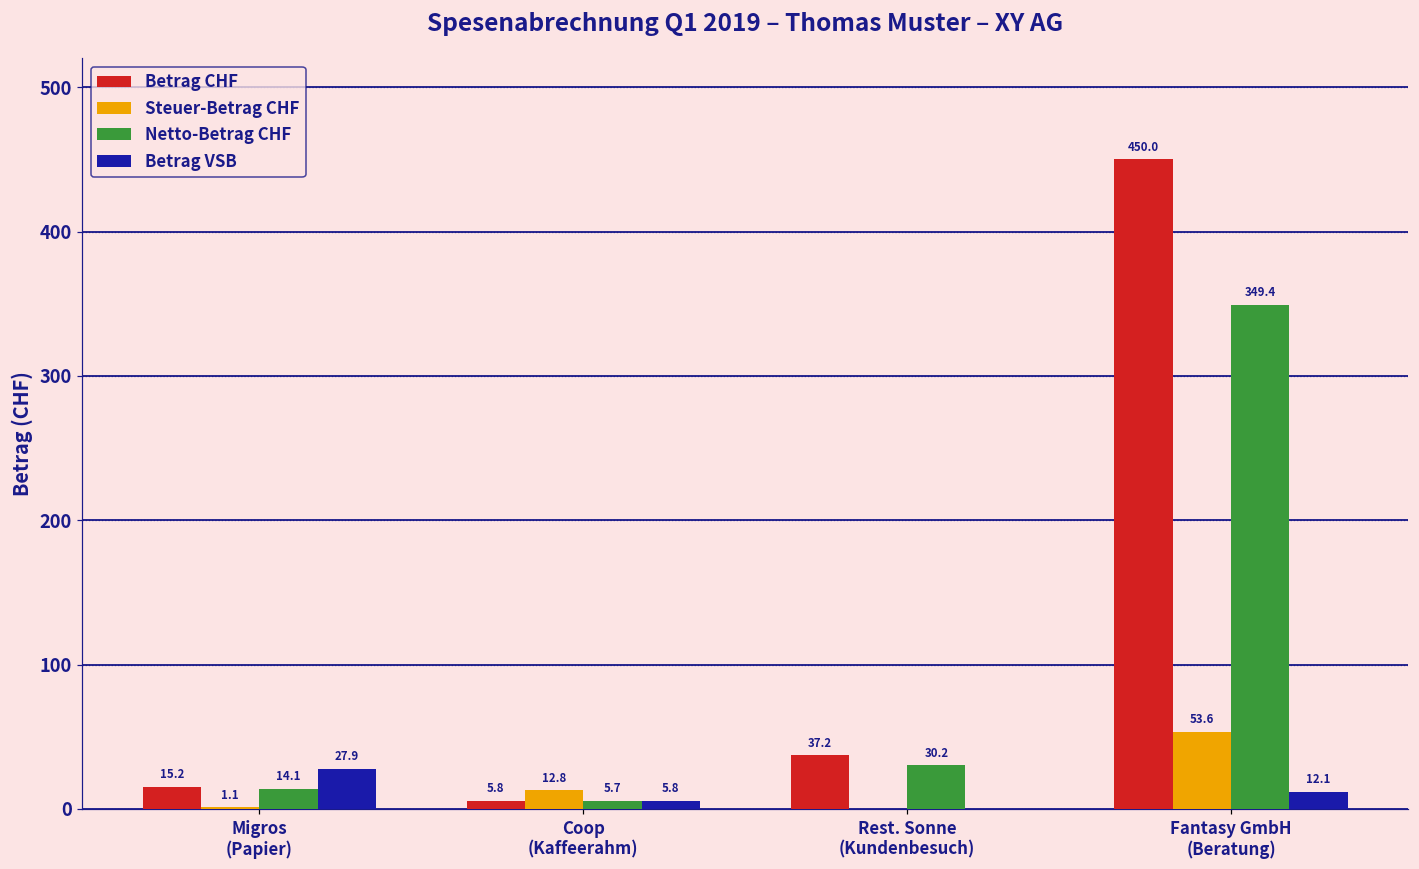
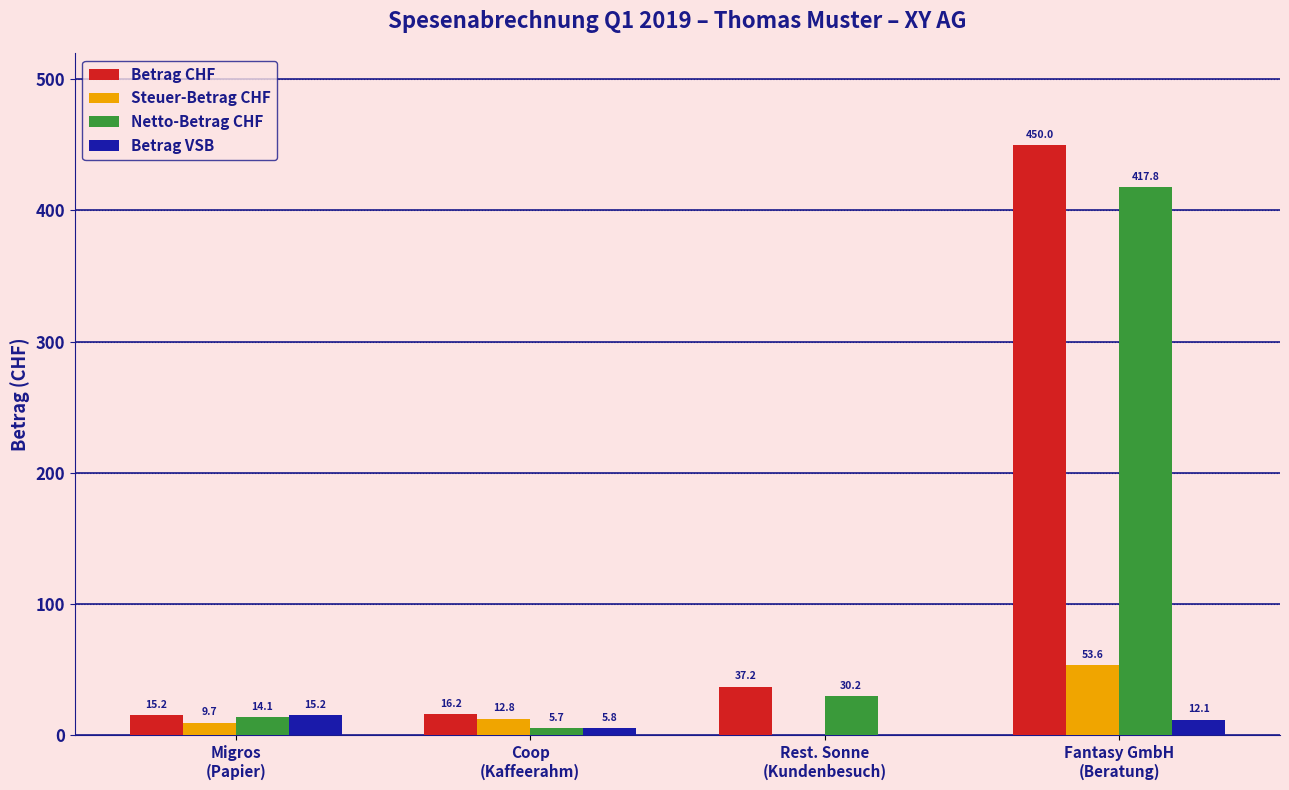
  {
    "Betrag CHF": {
      "Migros (Papier)": 15.2,
-     "Coop (Kaffeerahm)": 5.8,
+     "Coop (Kaffeerahm)": 16.2,
      "Rest. Sonne (Kundenbesuch)": 37.2,
      "Fantasy GmbH (Beratung)": 450.0
    },
    "Steuer-Betrag CHF": {
-     "Migros (Papier)": 1.1,
+     "Migros (Papier)": 9.7,
      "Coop (Kaffeerahm)": 12.8,
      "Fantasy GmbH (Beratung)": 53.6
    },
    "Netto-Betrag CHF": {
      "Migros (Papier)": 14.1,
      "Coop (Kaffeerahm)": 5.7,
      "Rest. Sonne (Kundenbesuch)": 30.2,
-     "Fantasy GmbH (Beratung)": 349.4
+     "Fantasy GmbH (Beratung)": 417.8
    },
    "Betrag VSB": {
-     "Migros (Papier)": 27.9,
+     "Migros (Papier)": 15.2,
      "Coop (Kaffeerahm)": 5.8,
      "Fantasy GmbH (Beratung)": 12.1
    }
  }
